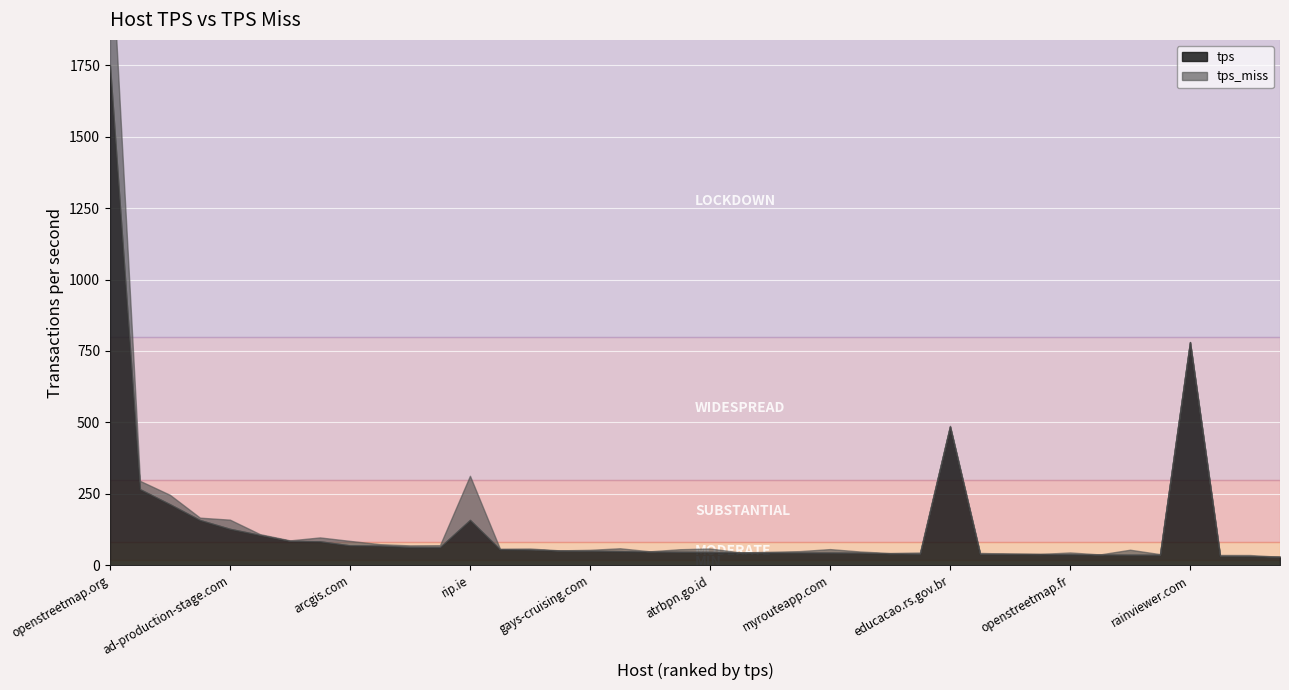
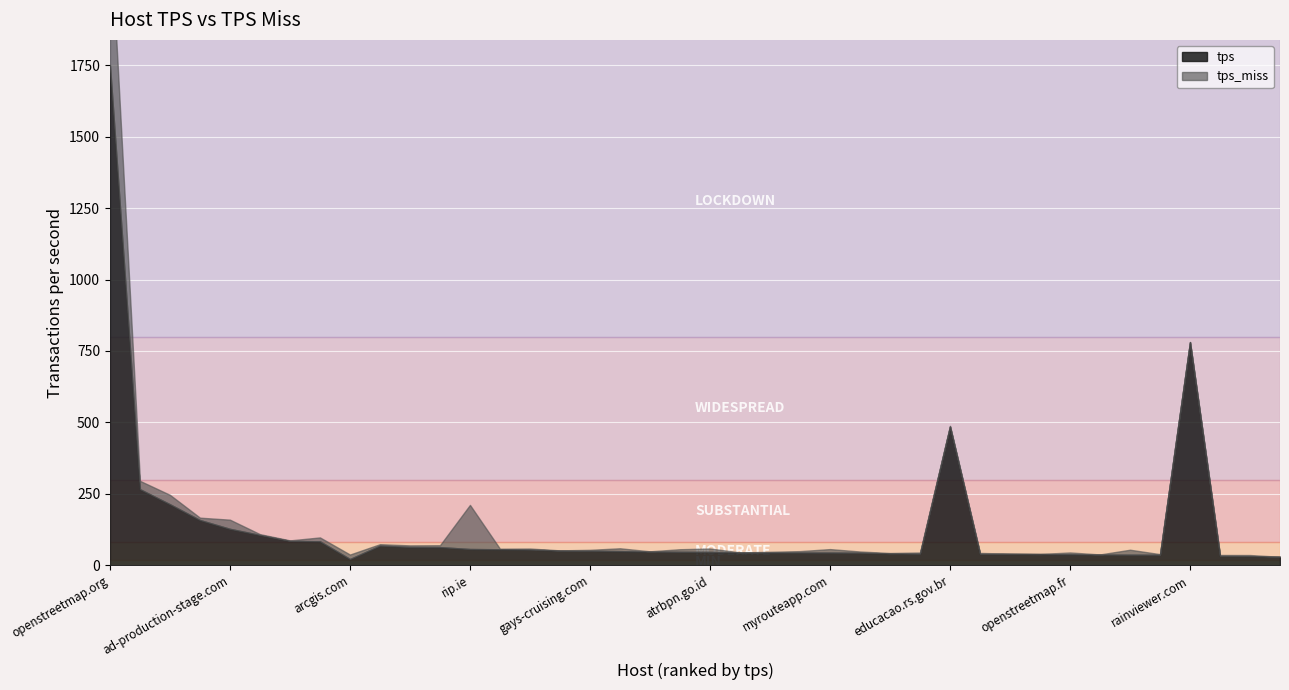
  {
    "tps": {
      "openstreetmap.org": 1750,
      "ad-production-stage.com": 130,
-     "arcgis.com": 70,
-     "rip.ie": 160,
+     "arcgis.com": 20,
+     "rip.ie": 60,
      "atrbpn.go.id": 50,
      "myrouteapp.com": 40
    },
    "tps_miss": {
      "ad-production-stage.com": 30,
      "arcgis.com": 20,
      "rip.ie": 150,
      "atrbpn.go.id": 10,
      "myrouteapp.com": 10
    }
  }
